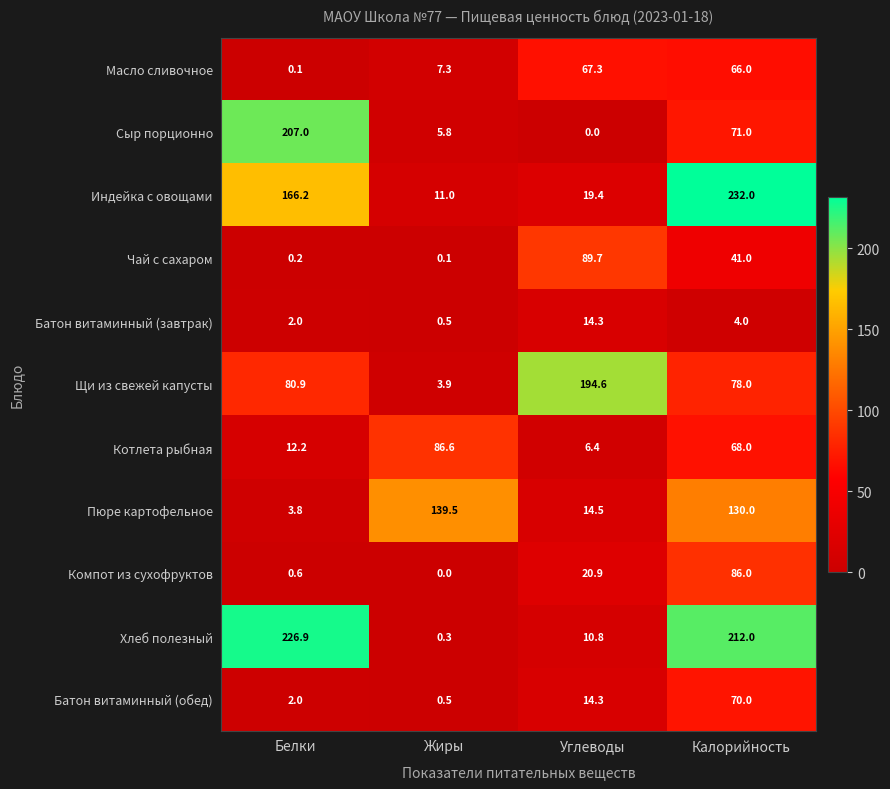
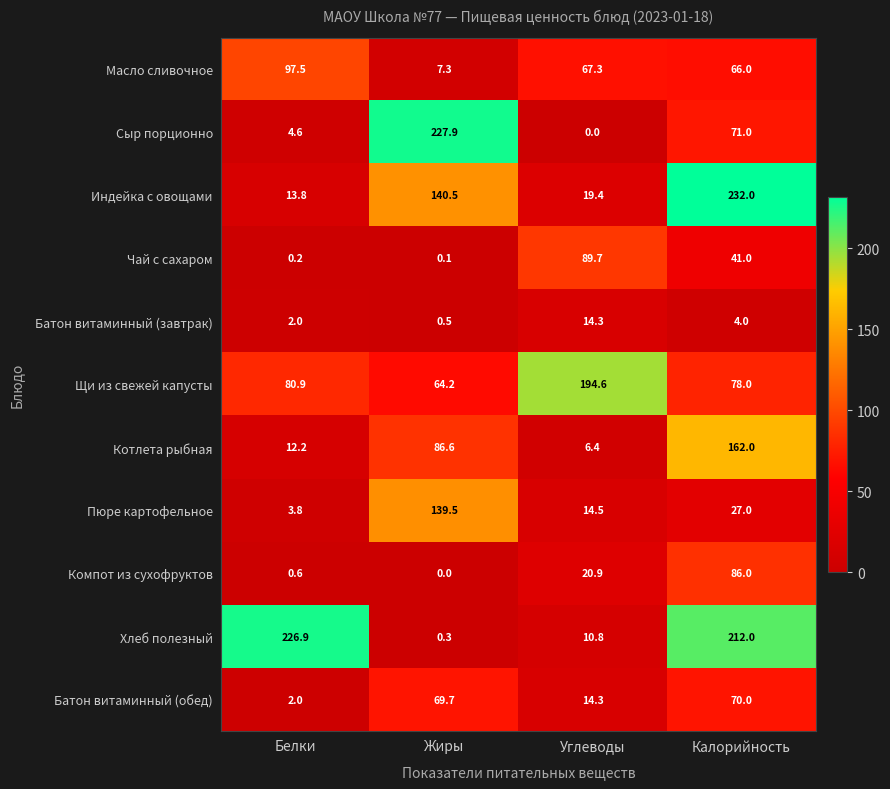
  {
    "Масло сливочное": {
-     "Белки": 0.1,
+     "Белки": 97.5,
      "Жиры": 7.3,
      "Углеводы": 67.3,
      "Калорийность": 66.0
    },
    "Сыр порционно": {
-     "Белки": 207.0,
-     "Жиры": 5.8,
+     "Белки": 4.6,
+     "Жиры": 227.9,
      "Углеводы": 0.0,
      "Калорийность": 71.0
    },
    "Индейка с овощами": {
-     "Белки": 166.2,
-     "Жиры": 11.0,
+     "Белки": 13.8,
+     "Жиры": 140.5,
      "Углеводы": 19.4,
      "Калорийность": 232.0
    },
    "Чай с сахаром": {
      "Белки": 0.2,
      "Жиры": 0.1,
      "Углеводы": 89.7,
      "Калорийность": 41.0
    },
    "Батон витаминный (завтрак)": {
      "Белки": 2.0,
      "Жиры": 0.5,
      "Углеводы": 14.3,
      "Калорийность": 4.0
    },
    "Щи из свежей капусты": {
      "Белки": 80.9,
-     "Жиры": 3.9,
+     "Жиры": 64.2,
      "Углеводы": 194.6,
      "Калорийность": 78.0
    },
    "Котлета рыбная": {
      "Белки": 12.2,
      "Жиры": 86.6,
      "Углеводы": 6.4,
-     "Калорийность": 68.0
+     "Калорийность": 162.0
    },
    "Пюре картофельное": {
      "Белки": 3.8,
      "Жиры": 139.5,
      "Углеводы": 14.5,
-     "Калорийность": 130.0
+     "Калорийность": 27.0
    },
    "Компот из сухофруктов": {
      "Белки": 0.6,
      "Жиры": 0.0,
      "Углеводы": 20.9,
      "Калорийность": 86.0
    },
    "Хлеб полезный": {
      "Белки": 226.9,
      "Жиры": 0.3,
      "Углеводы": 10.8,
      "Калорийность": 212.0
    },
    "Батон витаминный (обед)": {
      "Белки": 2.0,
-     "Жиры": 0.5,
+     "Жиры": 69.7,
      "Углеводы": 14.3,
      "Калорийность": 70.0
    }
  }
